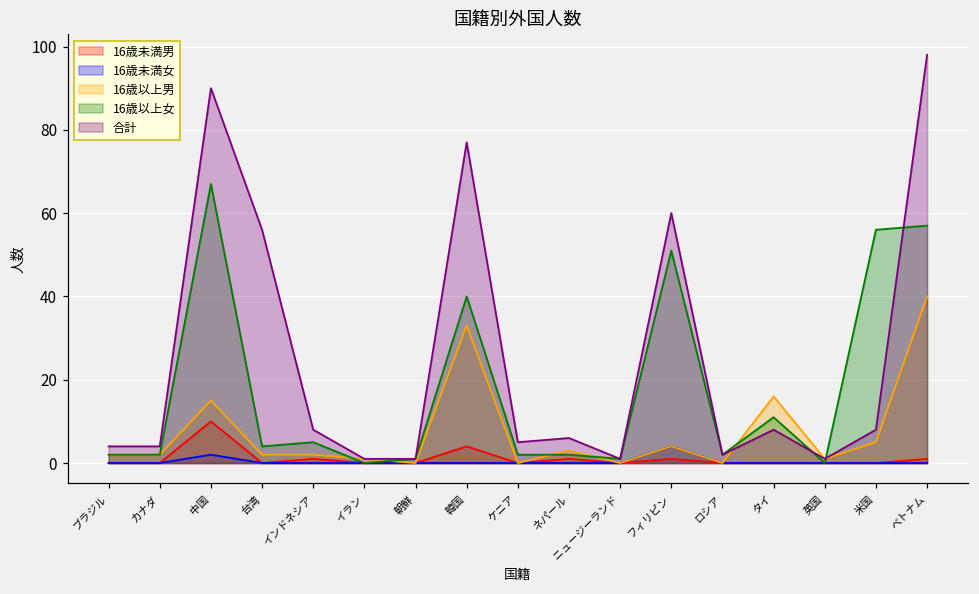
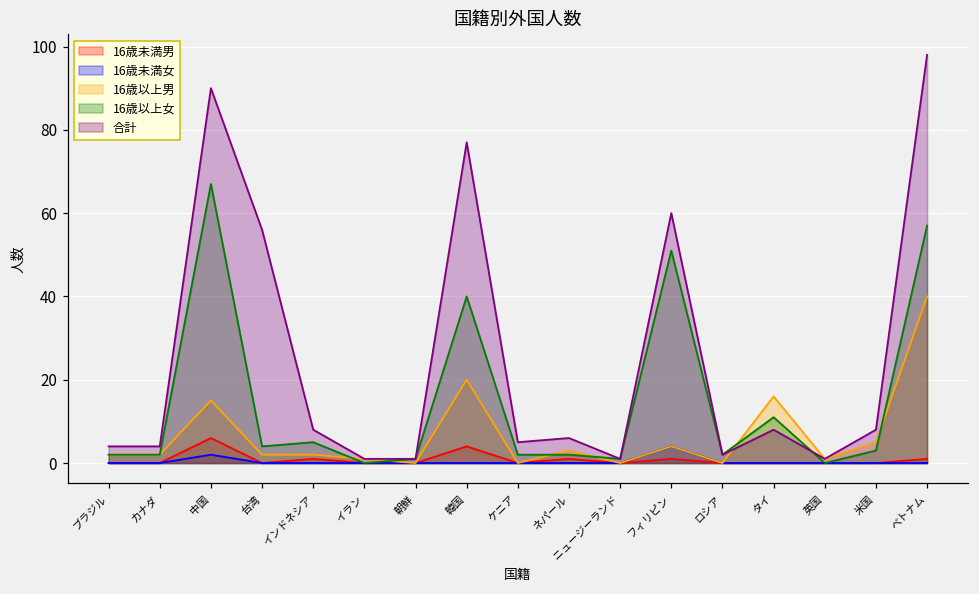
  {
    "16歳未満男": {
-     "中国": 10,
+     "中国": 6,
      "インドネシア": 1,
      "韓国": 4,
      "ネパール": 1,
      "フィリピン": 1,
      "ベトナム": 1
    },
    "16歳未満女": {
      "中国": 2,
      "インドネシア": 0,
      "韓国": 0,
      "ネパール": 0,
      "ベトナム": 0
    },
    "16歳以上男": {
      "中国": 15,
      "台湾": 2,
      "インドネシア": 2,
-     "韓国": 33,
+     "韓国": 20,
      "ネパール": 3,
      "タイ": 16,
      "米国": 5,
      "ベトナム": 40
    },
    "16歳以上女": {
      "中国": 67,
      "台湾": 4,
      "インドネシア": 5,
      "韓国": 40,
      "ケニア": 2,
      "ネパール": 2,
      "フィリピン": 51,
      "タイ": 11,
-     "米国": 56,
+     "米国": 3,
      "ベトナム": 57
    },
    "合計": {
      "ブラジル": 4,
      "カナダ": 4,
      "中国": 90,
      "台湾": 56,
      "インドネシア": 8,
      "韓国": 77,
      "ケニア": 5,
      "ネパール": 6,
      "フィリピン": 60,
      "タイ": 8,
      "米国": 8,
      "ベトナム": 98
    }
  }
